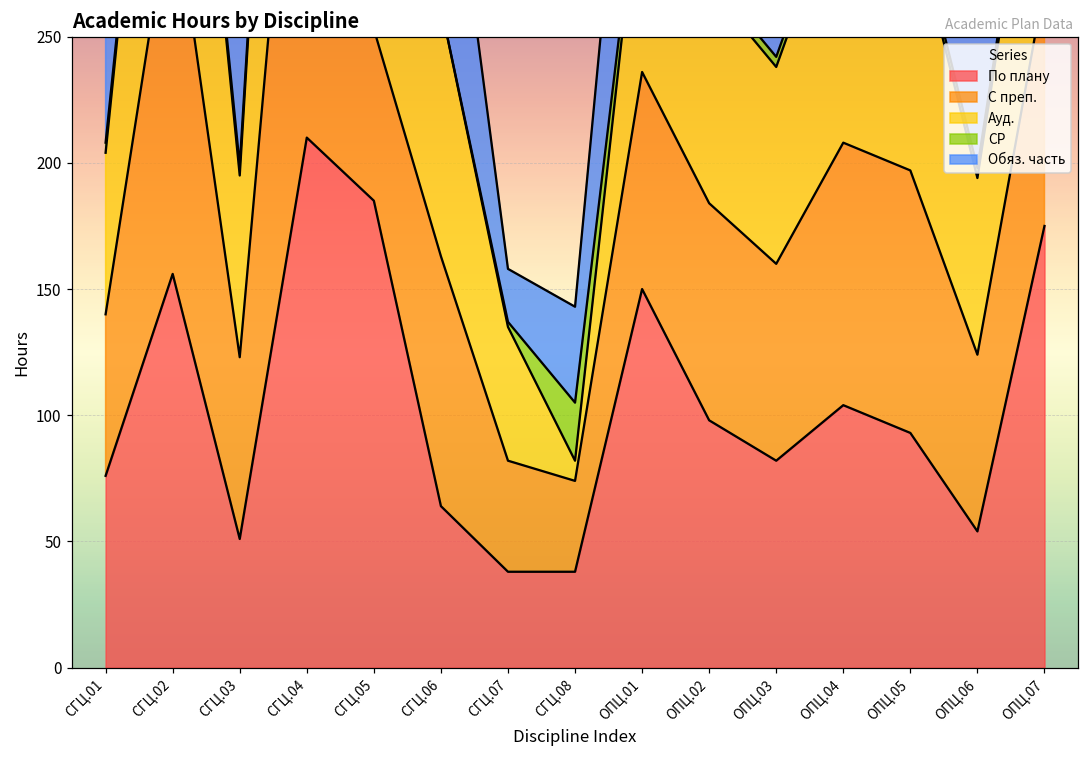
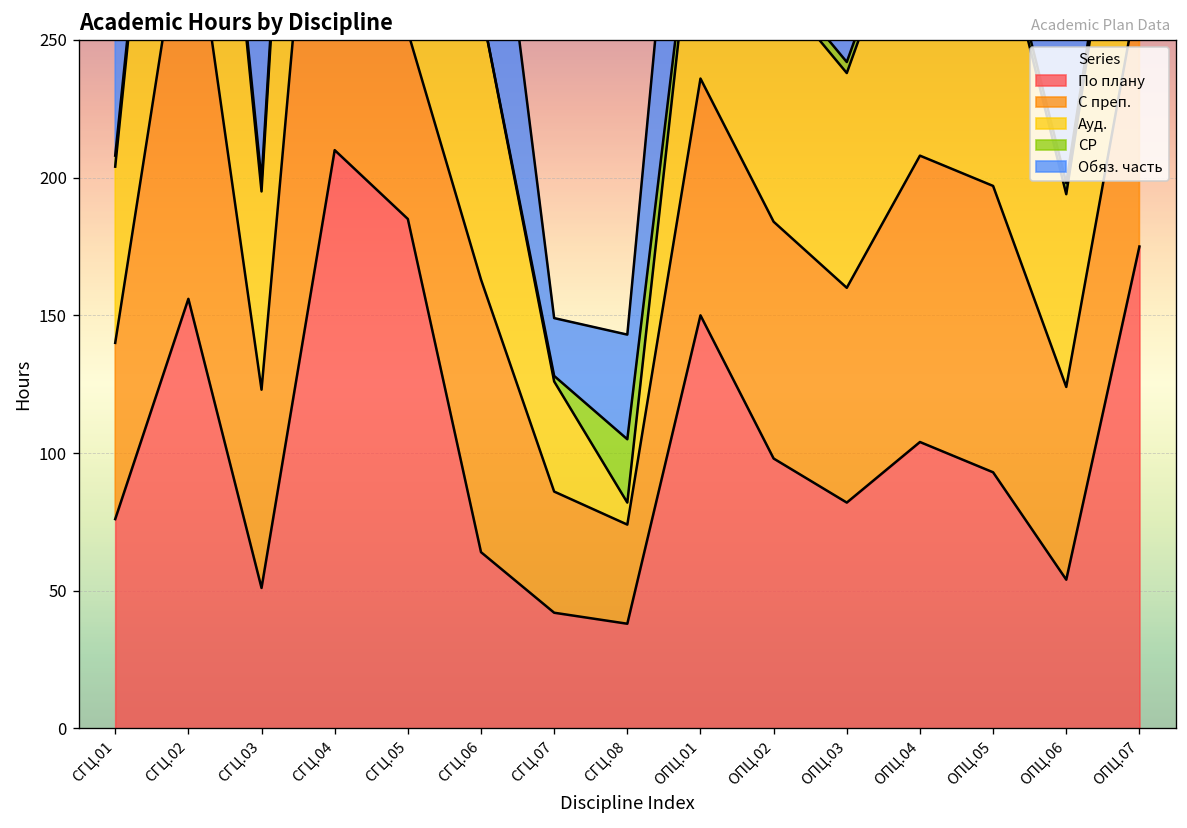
  {
    "По плану": {
      "СГЦ.01": 76,
      "СГЦ.02": 156,
      "СГЦ.03": 51,
      "СГЦ.04": 210,
      "СГЦ.05": 185,
      "СГЦ.06": 64,
-     "СГЦ.07": 38,
+     "СГЦ.07": 42,
      "СГЦ.08": 38,
      "ОПЦ.01": 150,
      "ОПЦ.02": 98,
      "ОПЦ.03": 82,
      "ОПЦ.04": 104,
      "ОПЦ.05": 93,
      "ОПЦ.06": 54,
      "ОПЦ.07": 175
    },
    "С преп.": {
      "СГЦ.01": 64,
      "СГЦ.03": 72,
      "СГЦ.06": 99,
      "СГЦ.07": 44,
      "СГЦ.08": 36,
      "ОПЦ.01": 86,
      "ОПЦ.02": 86,
      "ОПЦ.03": 78,
      "ОПЦ.04": 104,
      "ОПЦ.05": 104,
      "ОПЦ.06": 70
    },
    "Ауд.": {
      "СГЦ.01": 64,
      "СГЦ.03": 72,
-     "СГЦ.07": 53,
+     "СГЦ.07": 40,
      "СГЦ.08": 8,
      "ОПЦ.03": 78,
      "ОПЦ.06": 70
    },
    "СР": {
      "СГЦ.01": 4,
      "СГЦ.03": 4,
      "СГЦ.07": 2,
      "СГЦ.08": 23,
      "ОПЦ.03": 4
    },
    "Обяз. часть": {
      "СГЦ.07": 21,
      "СГЦ.08": 38
    }
  }
